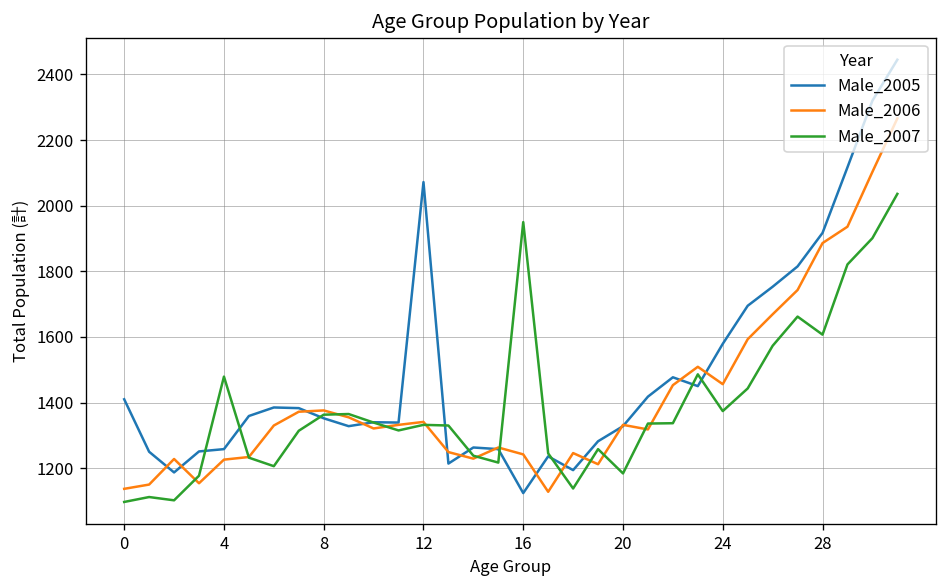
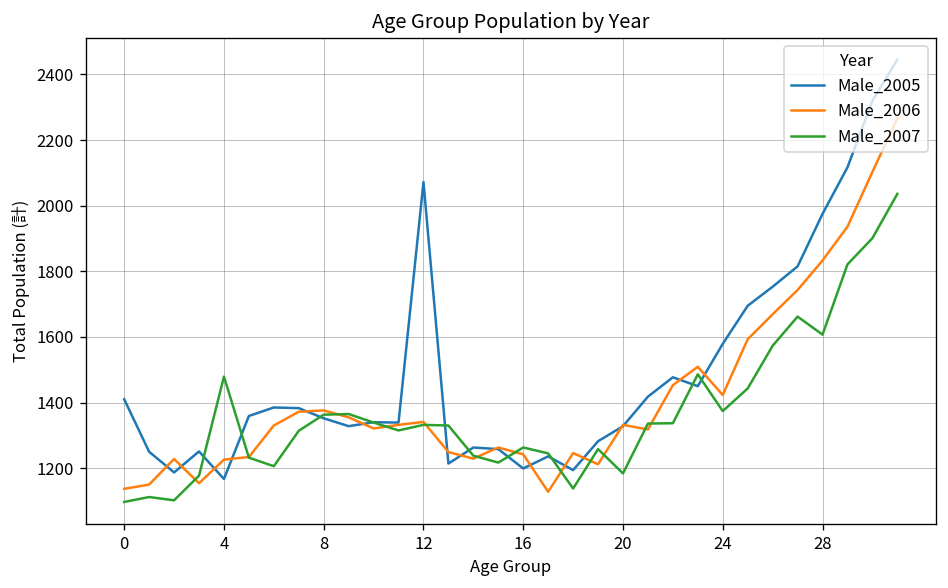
  {
    "Male_2005": {
      "0": 1410,
-     "4": 1260,
+     "4": 1170,
      "8": 1350,
      "12": 2070,
-     "16": 1120,
+     "16": 1200,
      "24": 1580,
-     "28": 1920
+     "28": 1980
    },
    "Male_2006": {
      "0": 1140,
      "4": 1230,
      "8": 1380,
      "16": 1240,
-     "24": 1460,
-     "28": 1890
+     "24": 1420,
+     "28": 1830
    },
    "Male_2007": {
      "0": 1100,
      "4": 1480,
      "8": 1360,
-     "16": 1950,
+     "16": 1260,
      "20": 1180,
      "24": 1370,
      "28": 1610
    }
  }
